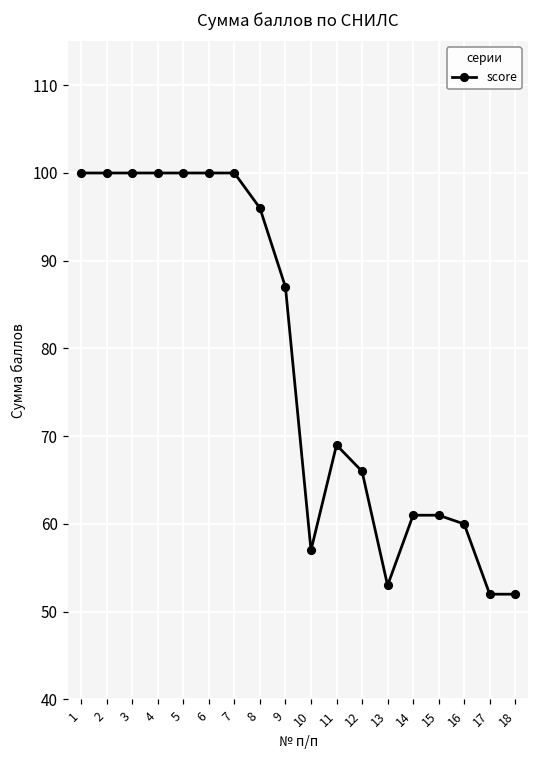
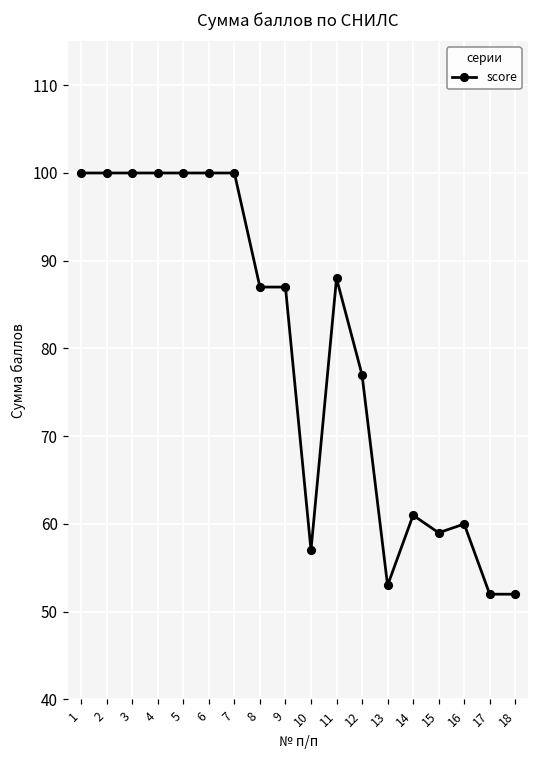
  {
    "1": 100,
    "2": 100,
    "3": 100,
    "4": 100,
    "5": 100,
    "6": 100,
    "7": 100,
-   "8": 96,
+   "8": 87,
    "9": 87,
    "10": 57,
-   "11": 69,
-   "12": 66,
+   "11": 88,
+   "12": 77,
    "13": 53,
    "14": 61,
-   "15": 61,
+   "15": 59,
    "16": 60,
    "17": 52,
    "18": 52
  }
